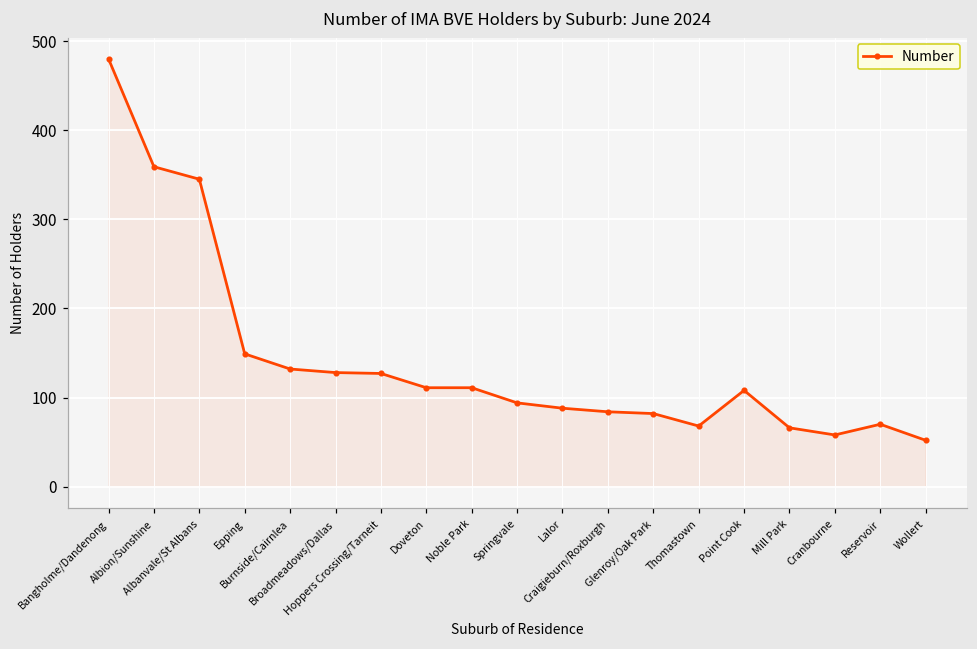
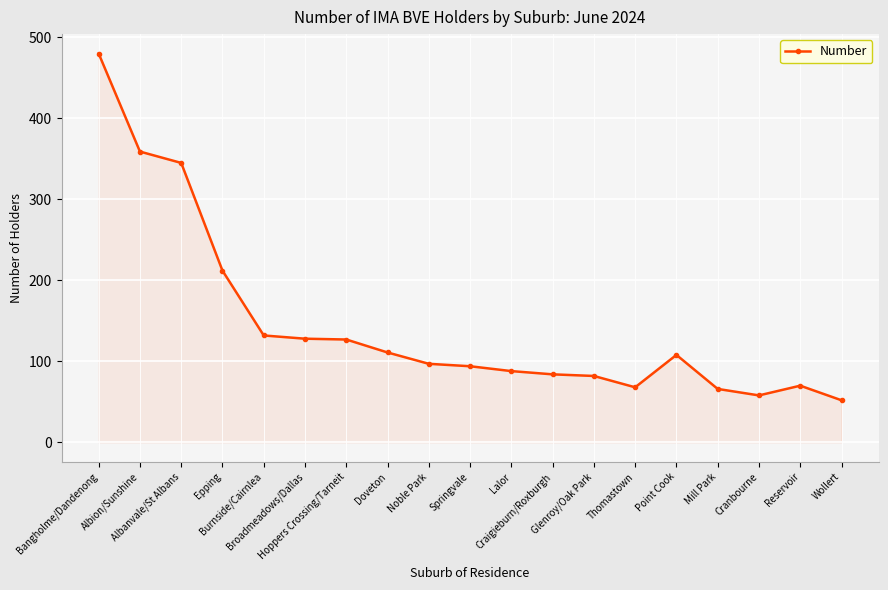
  {
    "Bangholme/Dandenong": 480,
    "Albion/Sunshine": 360,
    "Albanvale/St Albans": 350,
-   "Epping": 150,
+   "Epping": 210,
    "Burnside/Cairnlea": 130,
    "Broadmeadows/Dallas": 130,
    "Hoppers Crossing/Tarneit": 130,
    "Doveton": 110,
-   "Noble Park": 110,
+   "Noble Park": 100,
    "Springvale": 90,
    "Lalor": 90,
    "Craigieburn/Roxburgh": 80,
    "Glenroy/Oak Park": 80,
    "Thomastown": 70,
    "Point Cook": 110,
    "Mill Park": 70,
    "Cranbourne": 60,
    "Reservoir": 70,
    "Wollert": 50
  }
